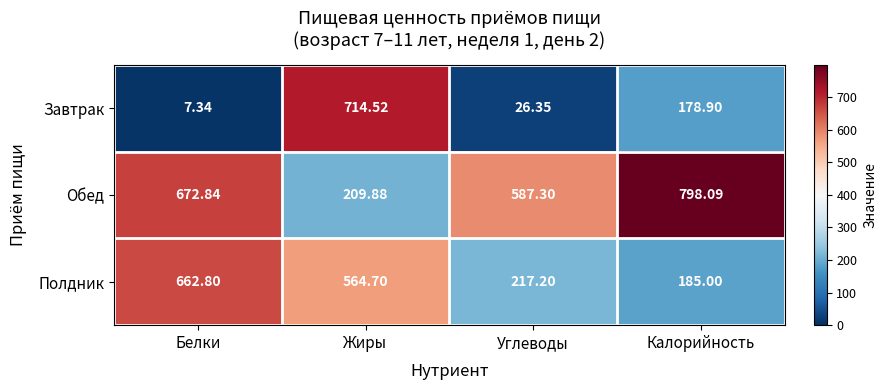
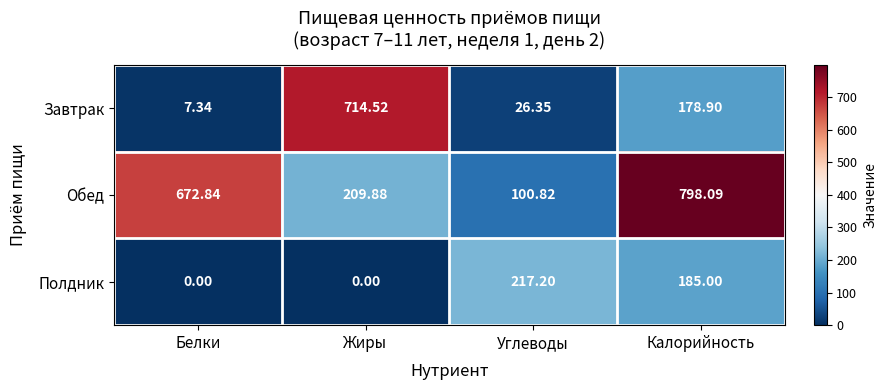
  {
    "Завтрак": {
      "Белки": 7.34,
      "Жиры": 714.52,
      "Углеводы": 26.35,
      "Калорийность": 178.90
    },
    "Обед": {
      "Белки": 672.84,
      "Жиры": 209.88,
-     "Углеводы": 587.30,
+     "Углеводы": 100.82,
      "Калорийность": 798.09
    },
    "Полдник": {
-     "Белки": 662.80,
-     "Жиры": 564.70,
+     "Белки": 0.00,
+     "Жиры": 0.00,
      "Углеводы": 217.20,
      "Калорийность": 185.00
    }
  }
